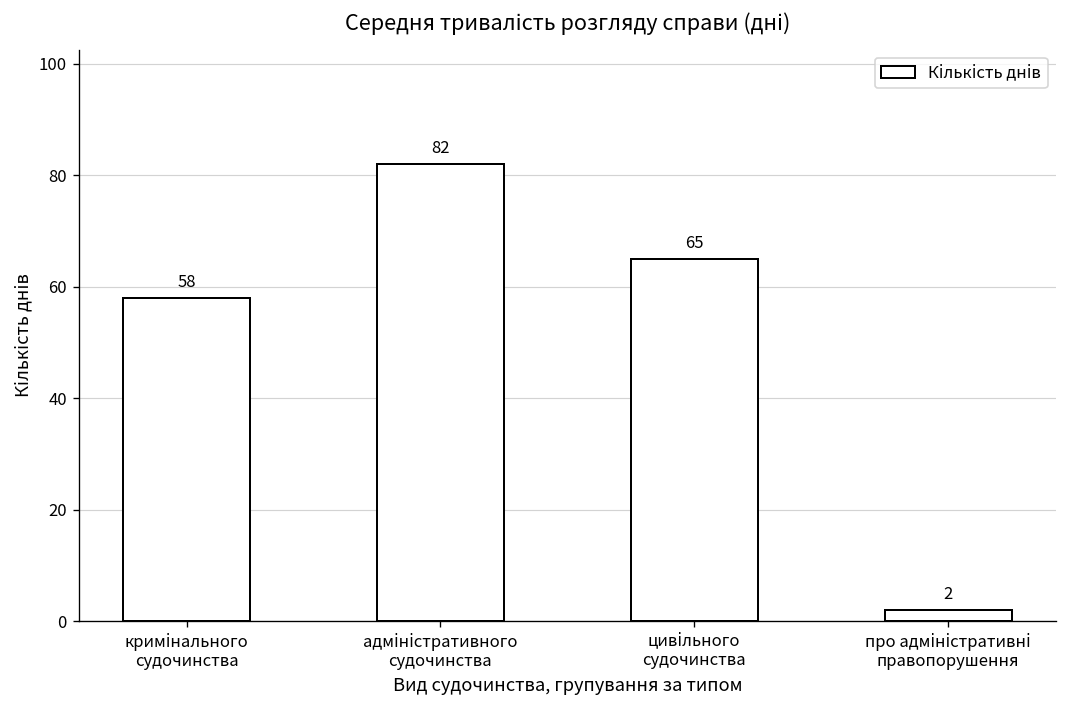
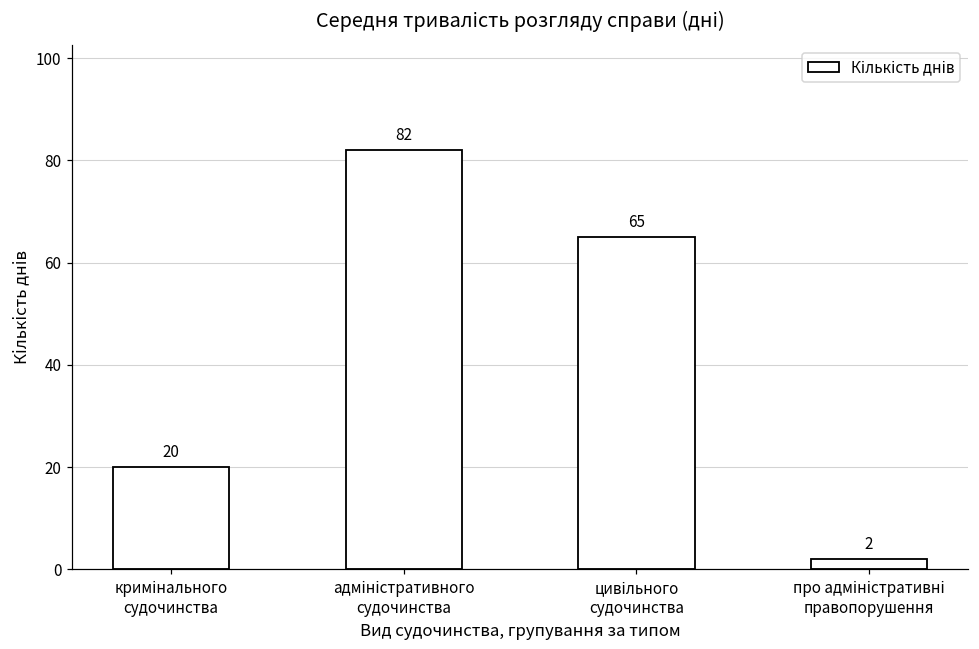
  {
-   "кримінального судочинства": 58,
+   "кримінального судочинства": 20,
    "адміністративного судочинства": 82,
    "цивільного судочинства": 65,
    "про адміністративні правопорушення": 2
  }
